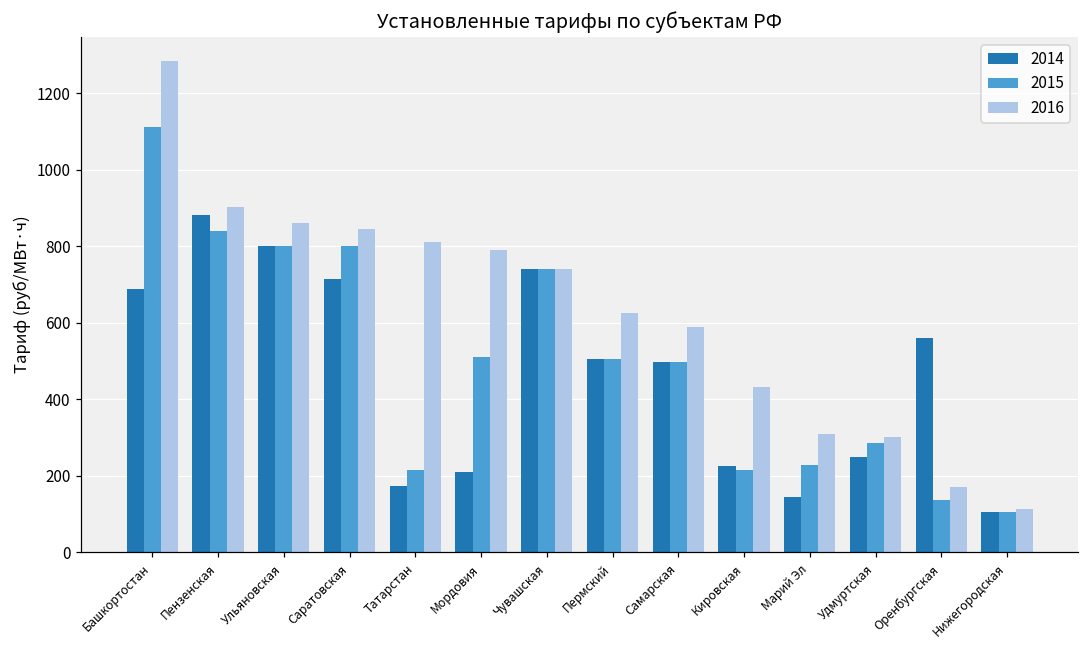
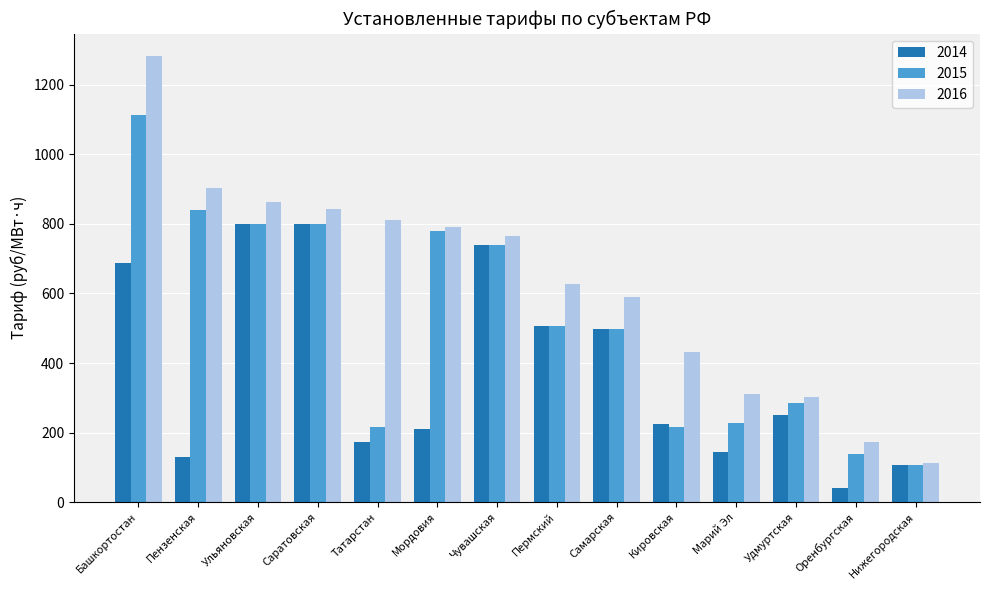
  {
    "2014": {
      "Башкортостан": 690,
-     "Пензенская": 880,
+     "Пензенская": 130,
      "Ульяновская": 800,
-     "Саратовская": 710,
+     "Саратовская": 800,
      "Татарстан": 170,
      "Мордовия": 210,
      "Чувашская": 740,
      "Пермский": 510,
      "Самарская": 500,
      "Кировская": 220,
      "Марий Эл": 140,
      "Удмуртская": 250,
-     "Оренбургская": 560,
+     "Оренбургская": 40,
      "Нижегородская": 110
    },
    "2015": {
      "Башкортостан": 1110,
      "Пензенская": 840,
      "Ульяновская": 800,
      "Саратовская": 800,
      "Татарстан": 220,
-     "Мордовия": 510,
+     "Мордовия": 780,
      "Чувашская": 740,
      "Пермский": 510,
      "Самарская": 500,
      "Кировская": 220,
      "Марий Эл": 230,
      "Удмуртская": 290,
      "Оренбургская": 140,
      "Нижегородская": 110
    },
    "2016": {
      "Башкортостан": 1280,
      "Пензенская": 900,
      "Ульяновская": 860,
      "Саратовская": 840,
      "Татарстан": 810,
      "Мордовия": 790,
-     "Чувашская": 740,
+     "Чувашская": 770,
      "Пермский": 630,
      "Самарская": 590,
      "Кировская": 430,
      "Марий Эл": 310,
      "Удмуртская": 300,
      "Оренбургская": 170,
      "Нижегородская": 110
    }
  }
